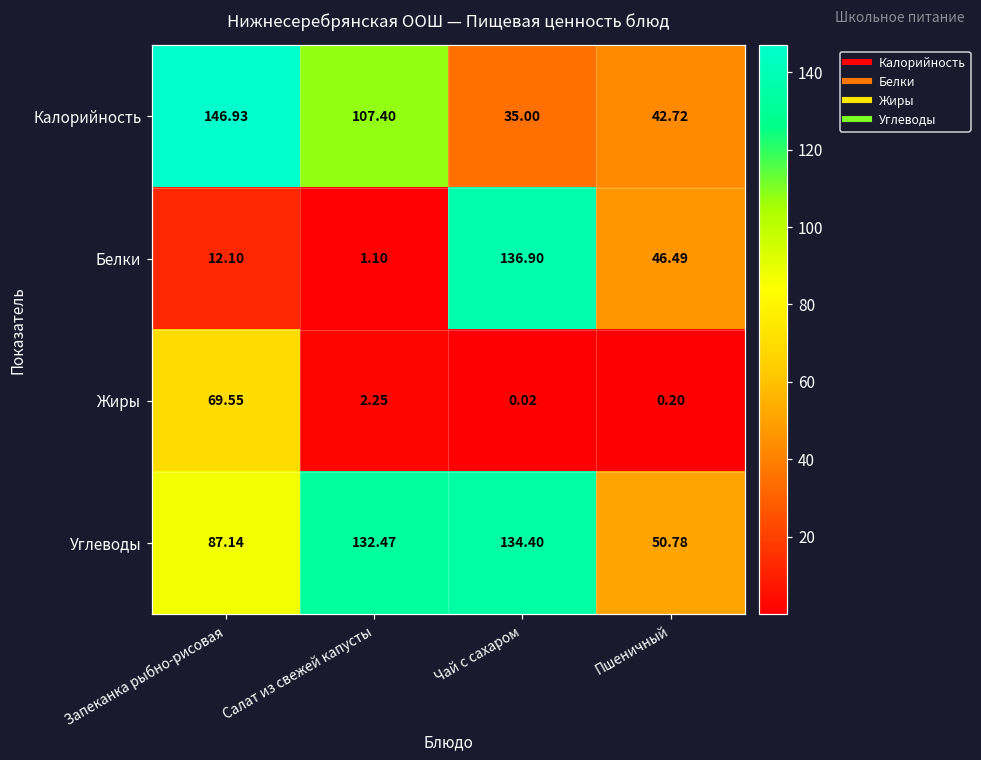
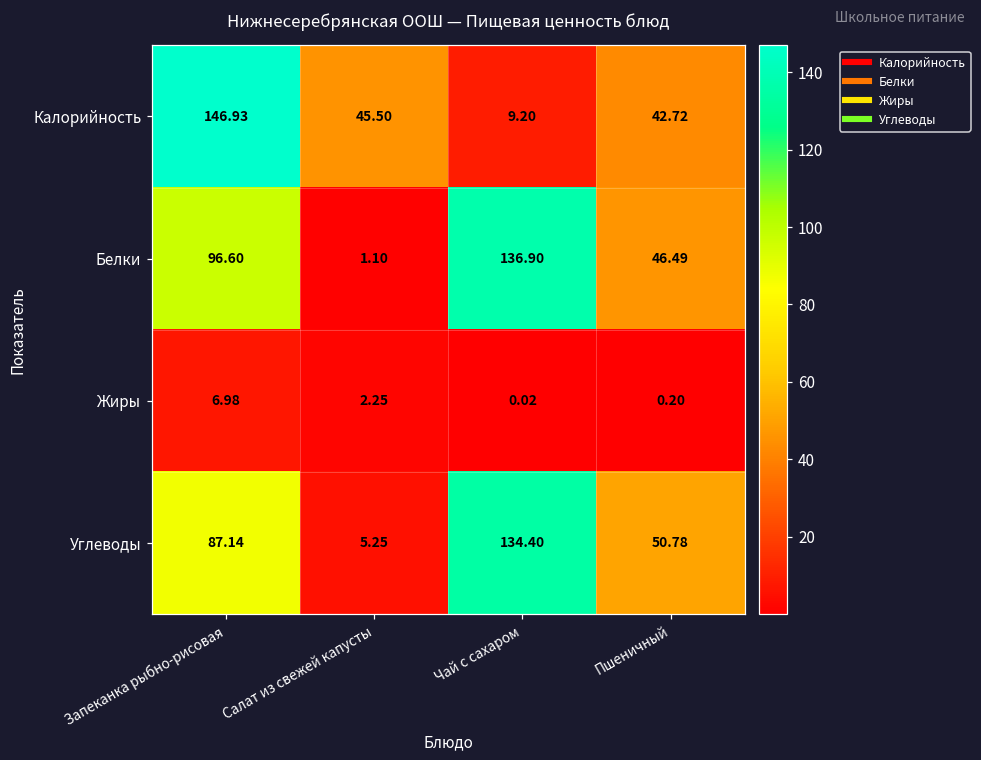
  {
    "Калорийность": {
      "Запеканка рыбно-рисовая": 146.93,
-     "Салат из свежей капусты": 107.40,
-     "Чай с сахаром": 35.00,
+     "Салат из свежей капусты": 45.50,
+     "Чай с сахаром": 9.20,
      "Пшеничный": 42.72
    },
    "Белки": {
-     "Запеканка рыбно-рисовая": 12.10,
+     "Запеканка рыбно-рисовая": 96.60,
      "Салат из свежей капусты": 1.10,
      "Чай с сахаром": 136.90,
      "Пшеничный": 46.49
    },
    "Жиры": {
-     "Запеканка рыбно-рисовая": 69.55,
+     "Запеканка рыбно-рисовая": 6.98,
      "Салат из свежей капусты": 2.25,
      "Чай с сахаром": 0.02,
      "Пшеничный": 0.20
    },
    "Углеводы": {
      "Запеканка рыбно-рисовая": 87.14,
-     "Салат из свежей капусты": 132.47,
+     "Салат из свежей капусты": 5.25,
      "Чай с сахаром": 134.40,
      "Пшеничный": 50.78
    }
  }
